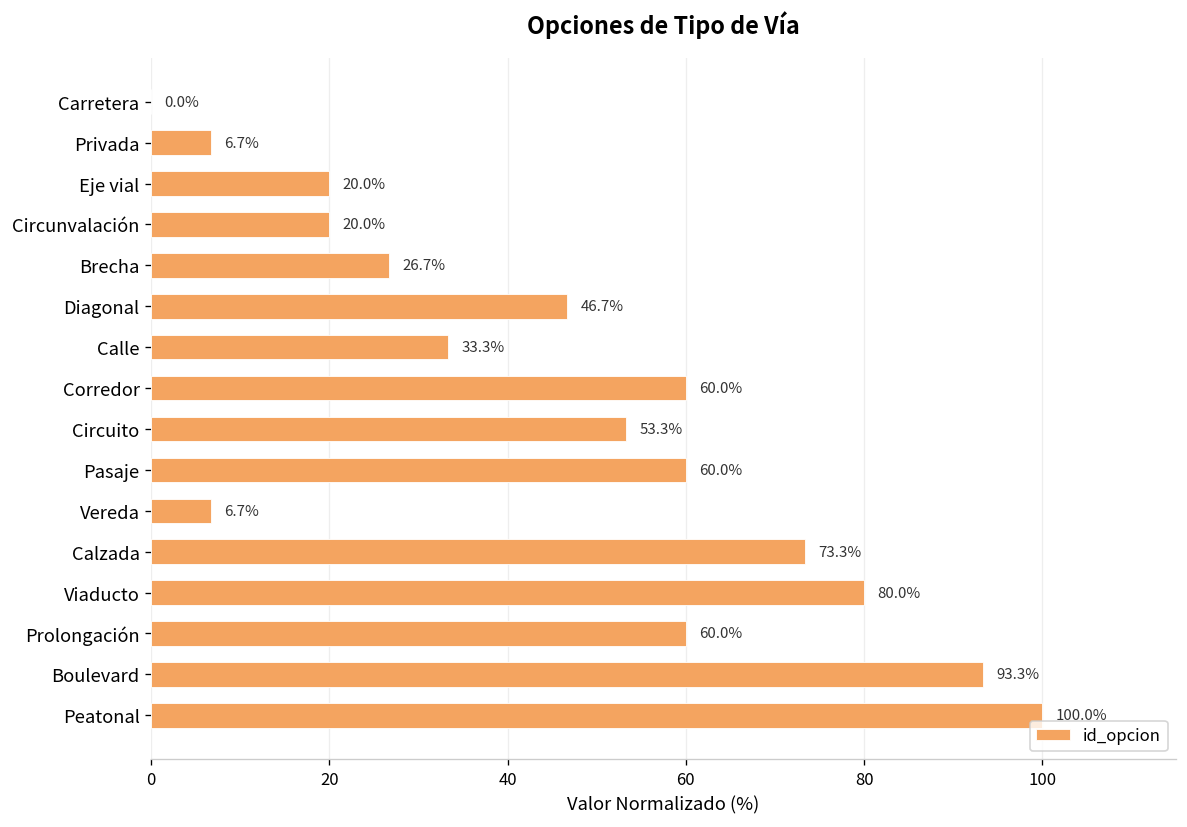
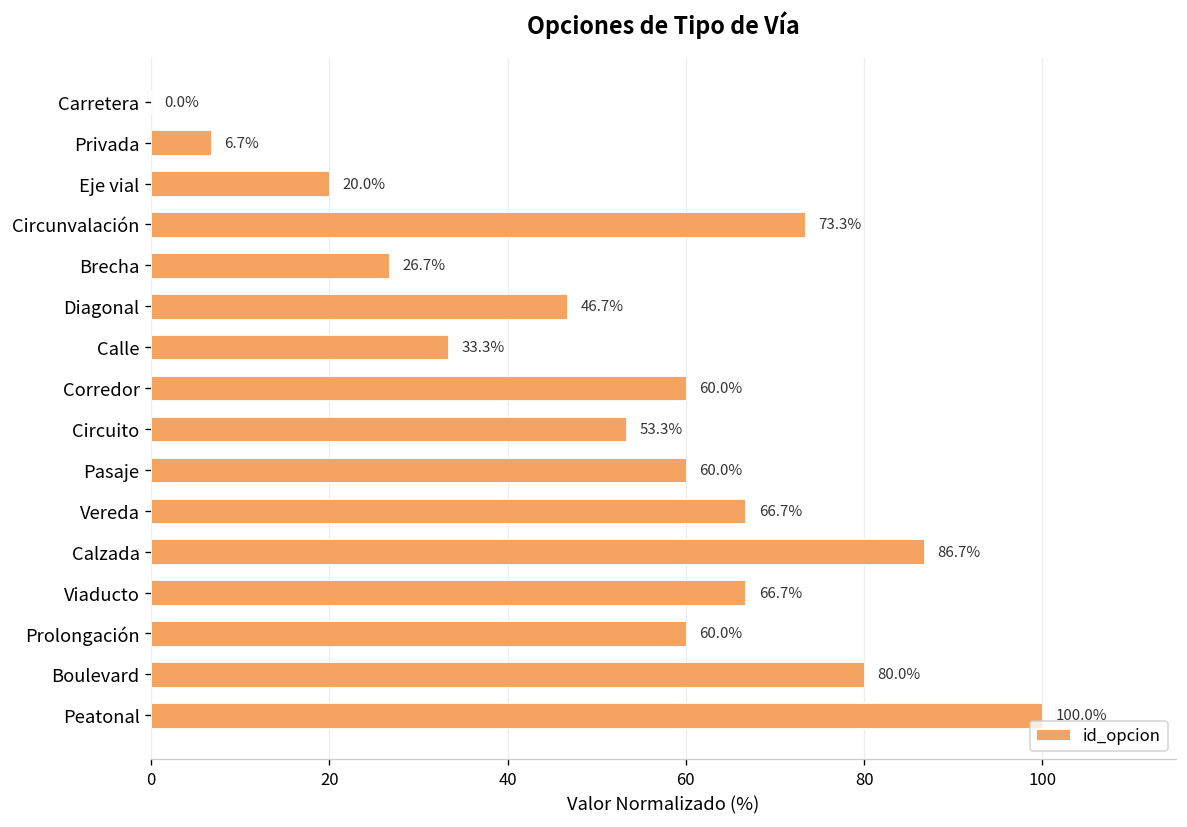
  {
    "Carretera": "0.0%",
    "Privada": "6.7%",
    "Eje vial": "20.0%",
-   "Circunvalación": "20.0%",
+   "Circunvalación": "73.3%",
    "Brecha": "26.7%",
    "Diagonal": "46.7%",
    "Calle": "33.3%",
    "Corredor": "60.0%",
    "Circuito": "53.3%",
    "Pasaje": "60.0%",
-   "Vereda": "6.7%",
-   "Calzada": "73.3%",
-   "Viaducto": "80.0%",
+   "Vereda": "66.7%",
+   "Calzada": "86.7%",
+   "Viaducto": "66.7%",
    "Prolongación": "60.0%",
-   "Boulevard": "93.3%"
+   "Boulevard": "80.0%"
  }
